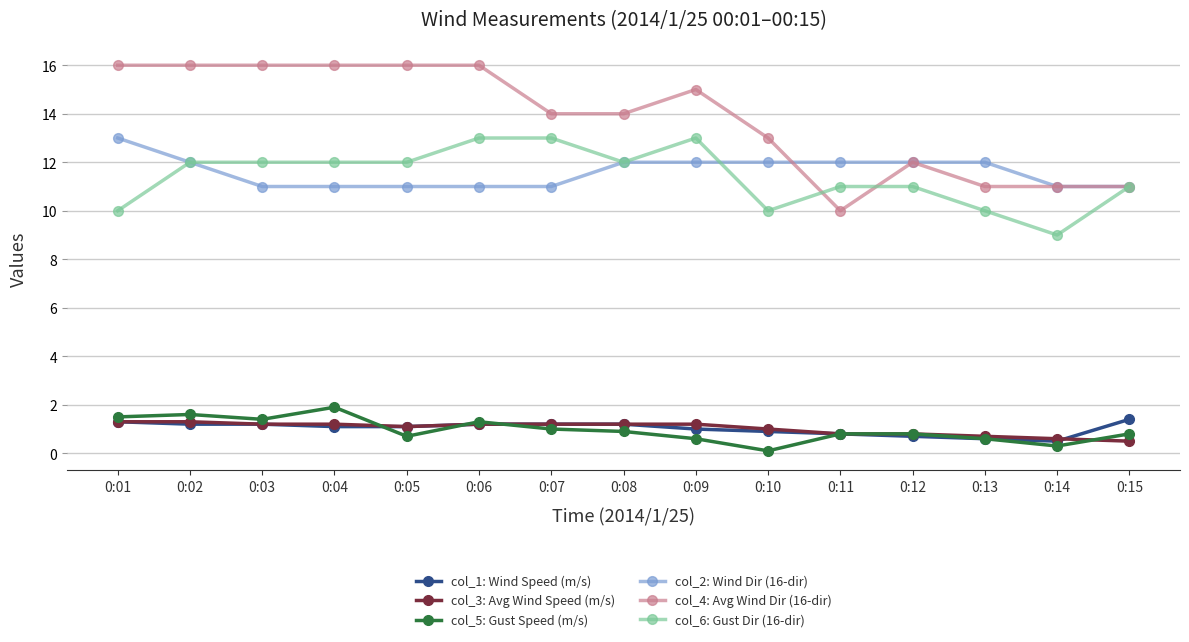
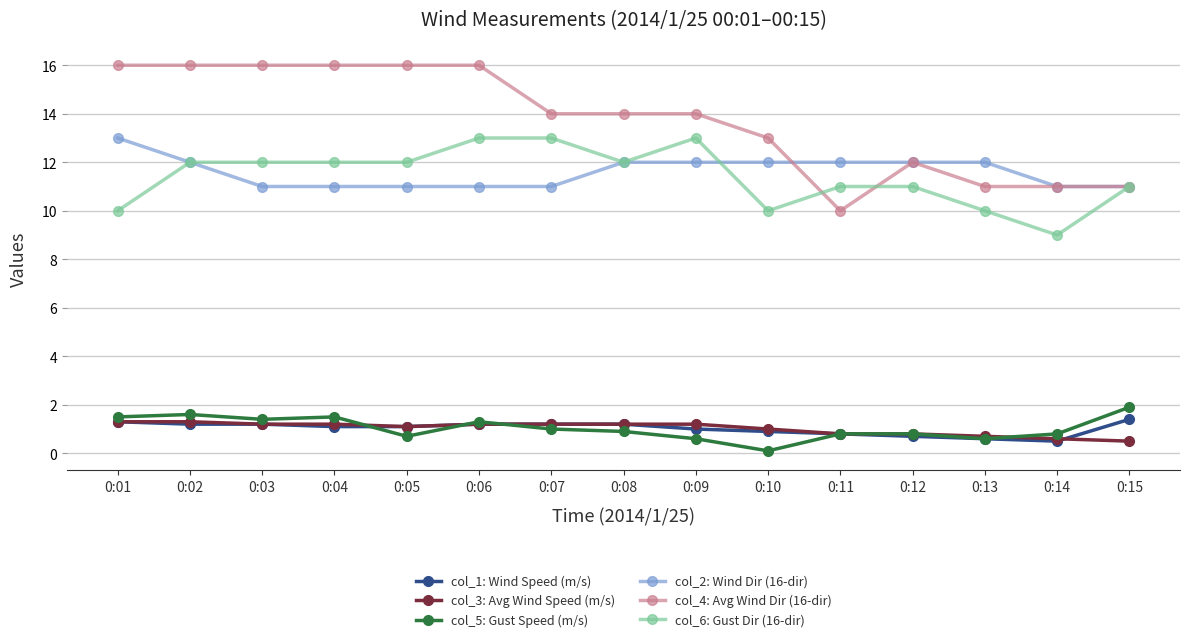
  {
    "col_1: Wind Speed (m/s)": {
      "0:09": 1.0,
      "0:15": 1.4
    },
    "col_3: Avg Wind Speed (m/s)": {
      "0:09": 1.2,
      "0:15": 0.5
    },
    "col_5: Gust Speed (m/s)": {
      "0:01": 1.5,
      "0:02": 1.6,
      "0:03": 1.4,
-     "0:04": 1.9,
+     "0:04": 1.5,
      "0:05": 0.7,
      "0:07": 1.0,
      "0:08": 0.9,
      "0:09": 0.6,
      "0:10": 0.1,
-     "0:14": 0.3,
-     "0:15": 0.8
+     "0:14": 0.8,
+     "0:15": 1.9
    },
    "col_2: Wind Dir (16-dir)": {
      "0:01": 13.0,
      "0:03": 11.0,
      "0:04": 11.0,
      "0:05": 11.0,
      "0:06": 11.0,
      "0:07": 11.0,
      "0:09": 12.0,
      "0:10": 12.0,
      "0:11": 12.0,
      "0:13": 12.0
    },
    "col_4: Avg Wind Dir (16-dir)": {
      "0:01": 16,
      "0:02": 16,
      "0:03": 16,
      "0:04": 16,
      "0:05": 16,
      "0:06": 16,
      "0:07": 14,
      "0:08": 14,
-     "0:09": 15,
+     "0:09": 14,
      "0:10": 13,
      "0:11": 10,
      "0:13": 11
    },
    "col_6: Gust Dir (16-dir)": {
      "0:01": 10.0,
      "0:03": 12.0,
      "0:04": 12.0,
      "0:05": 12.0,
      "0:06": 13.0,
      "0:07": 13.0,
      "0:09": 13.0,
      "0:10": 10.0,
      "0:11": 11.0,
      "0:12": 11.0,
      "0:13": 10.0,
      "0:14": 9.0
    }
  }
